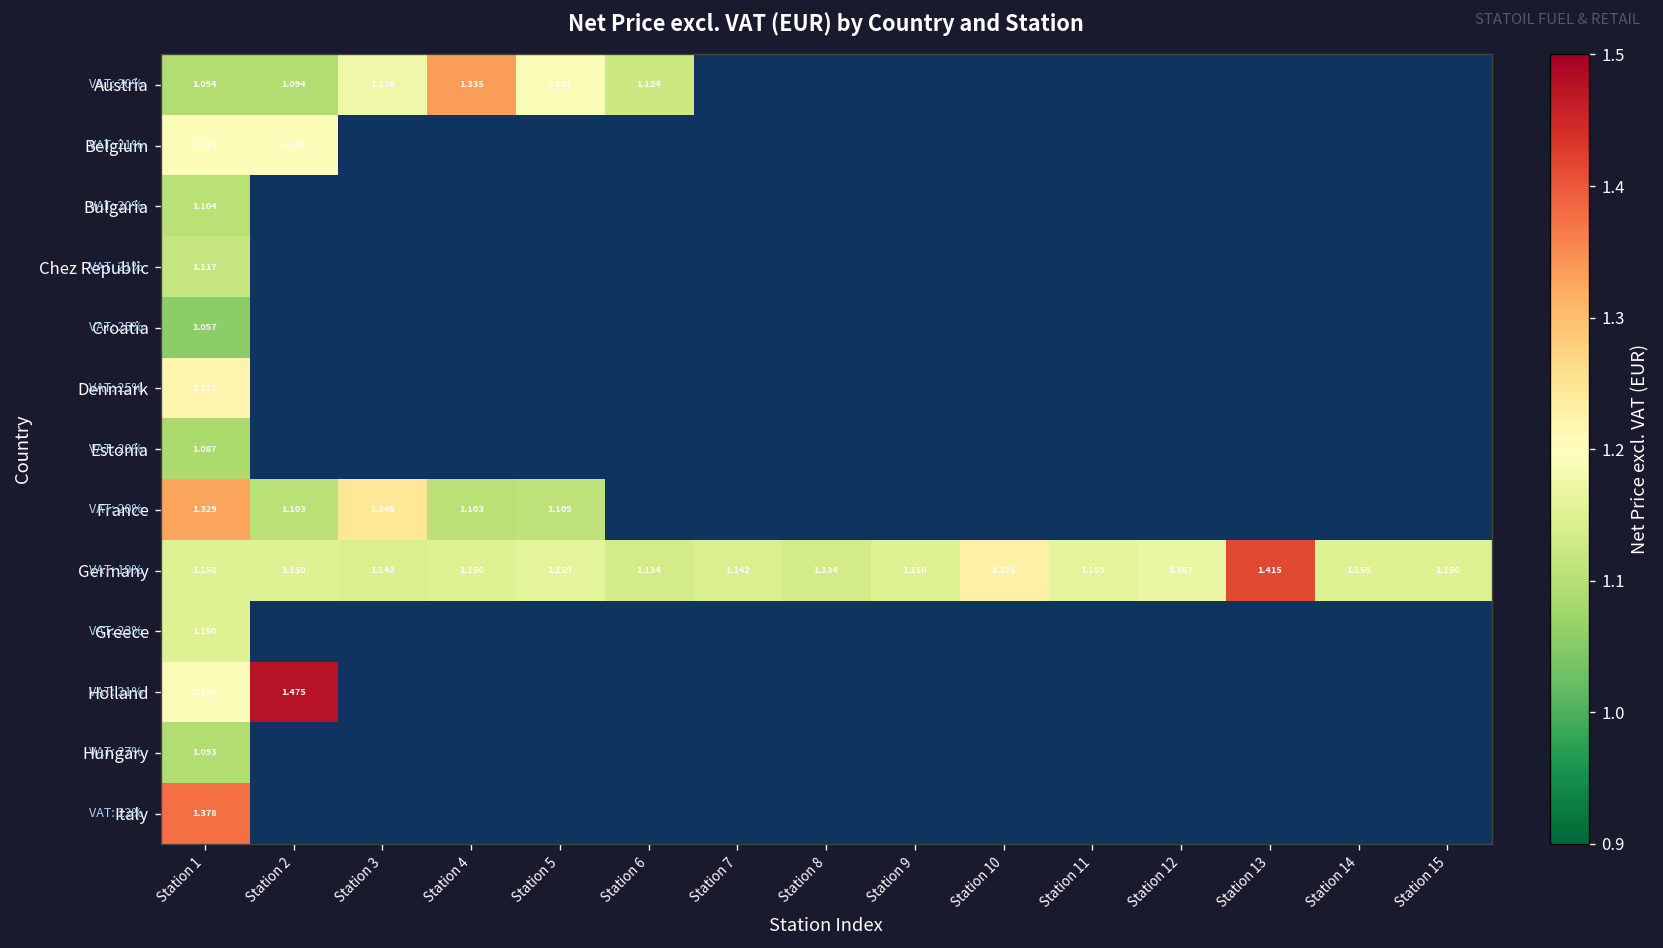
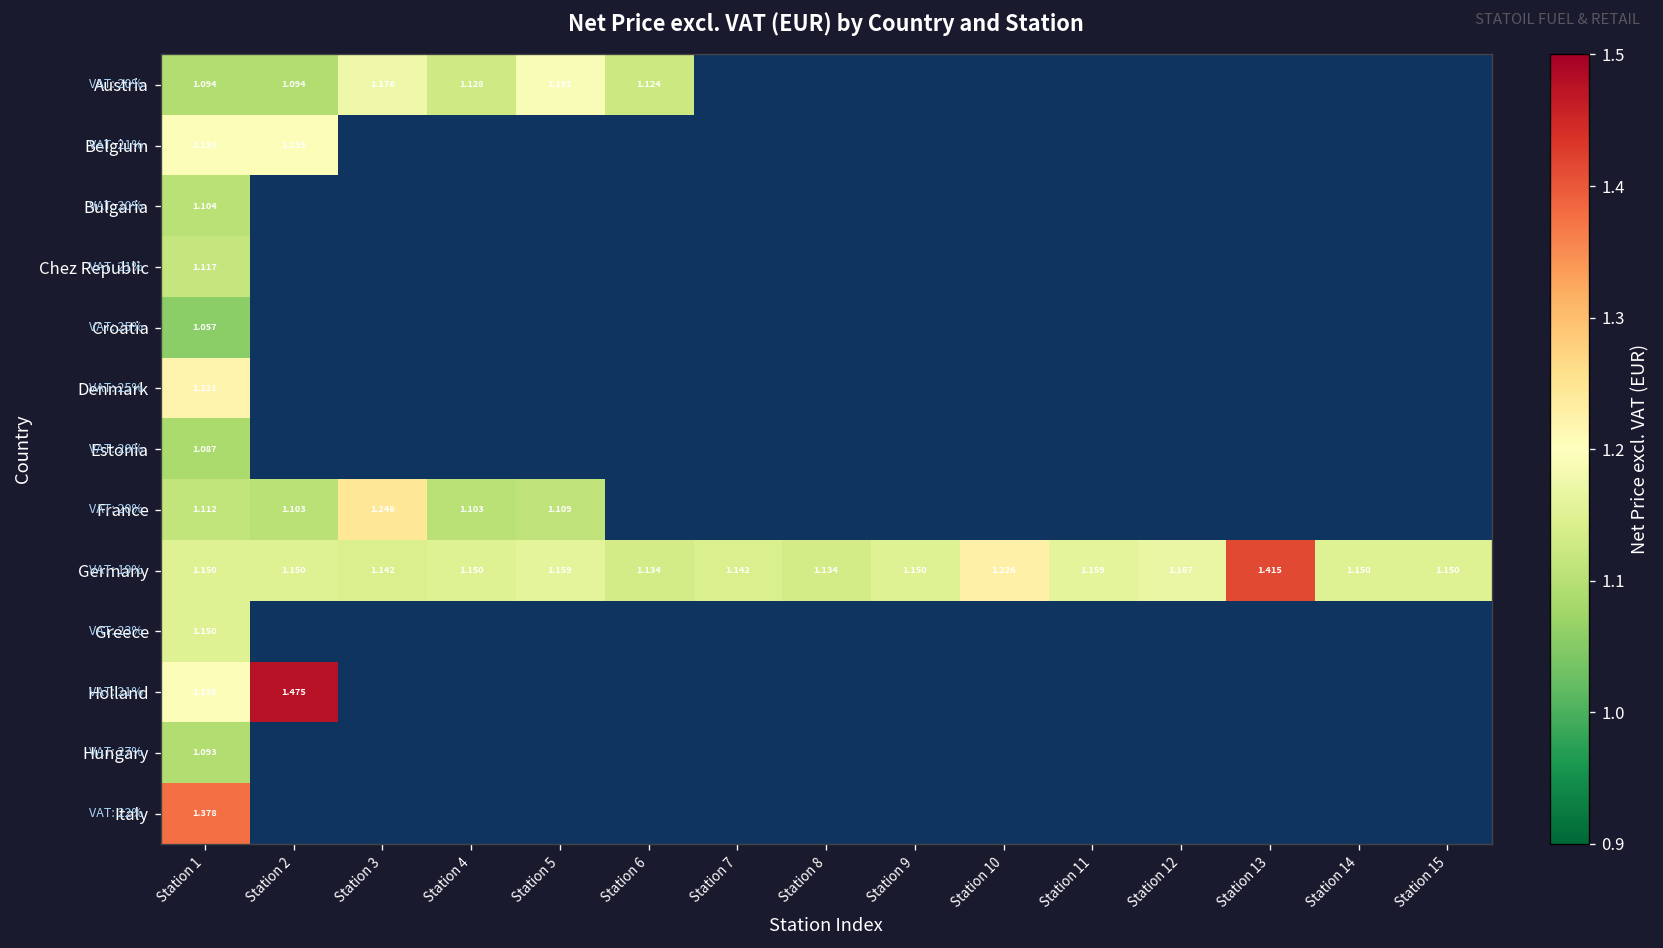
  {
    "Austria": {
      "Station 1": 1.094,
      "Station 2": 1.094,
      "Station 3": 1.176,
-     "Station 4": 1.335,
+     "Station 4": 1.128,
      "Station 5": 1.191,
      "Station 6": 1.124
    },
    "Belgium": {
      "Station 1": 1.193,
      "Station 2": 1.193
    },
    "Bulgaria": {
      "Station 1": 1.104
    },
    "Chez Republic": {
      "Station 1": 1.117
    },
    "Croatia": {
      "Station 1": 1.057
    },
    "Denmark": {
      "Station 1": 1.221
    },
    "Estonia": {
      "Station 1": 1.087
    },
    "France": {
-     "Station 1": 1.329,
+     "Station 1": 1.112,
      "Station 2": 1.103,
      "Station 3": 1.246,
      "Station 4": 1.103,
      "Station 5": 1.109
    },
    "Germany": {
      "Station 1": 1.150,
      "Station 2": 1.150,
      "Station 3": 1.142,
      "Station 4": 1.150,
      "Station 5": 1.159,
      "Station 6": 1.134,
      "Station 7": 1.142,
      "Station 8": 1.134,
      "Station 9": 1.150,
      "Station 10": 1.226,
      "Station 11": 1.159,
      "Station 12": 1.167,
      "Station 13": 1.415,
      "Station 14": 1.150,
      "Station 15": 1.150
    },
    "Greece": {
      "Station 1": 1.150
    },
    "Holland": {
      "Station 1": 1.195,
      "Station 2": 1.475
    },
    "Hungary": {
      "Station 1": 1.093
    },
    "Italy": {
      "Station 1": 1.378
    }
  }
